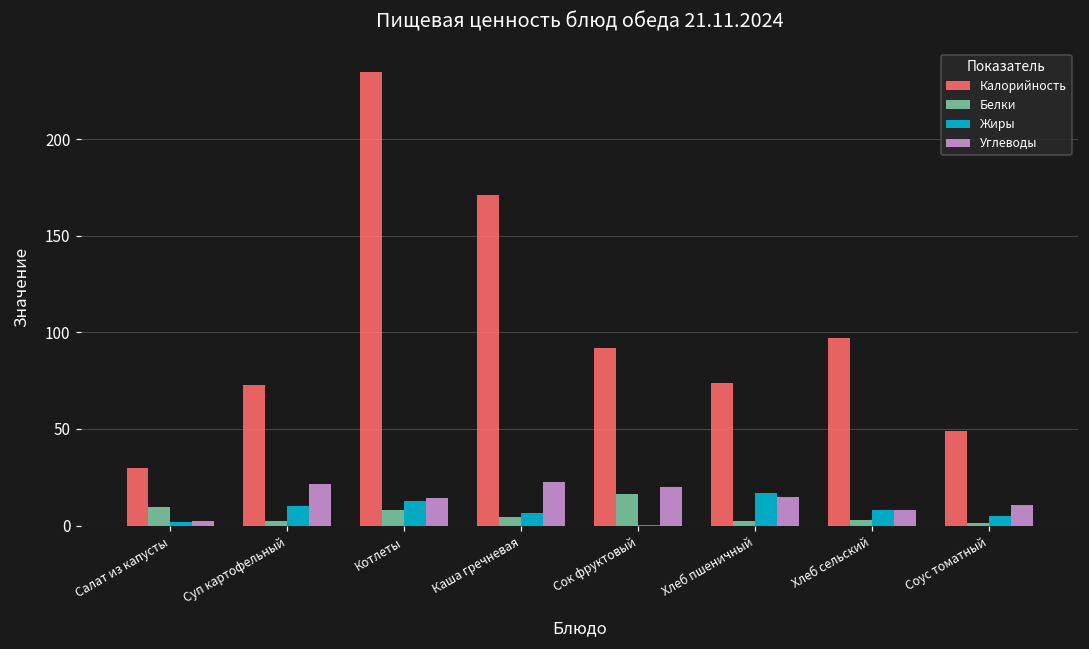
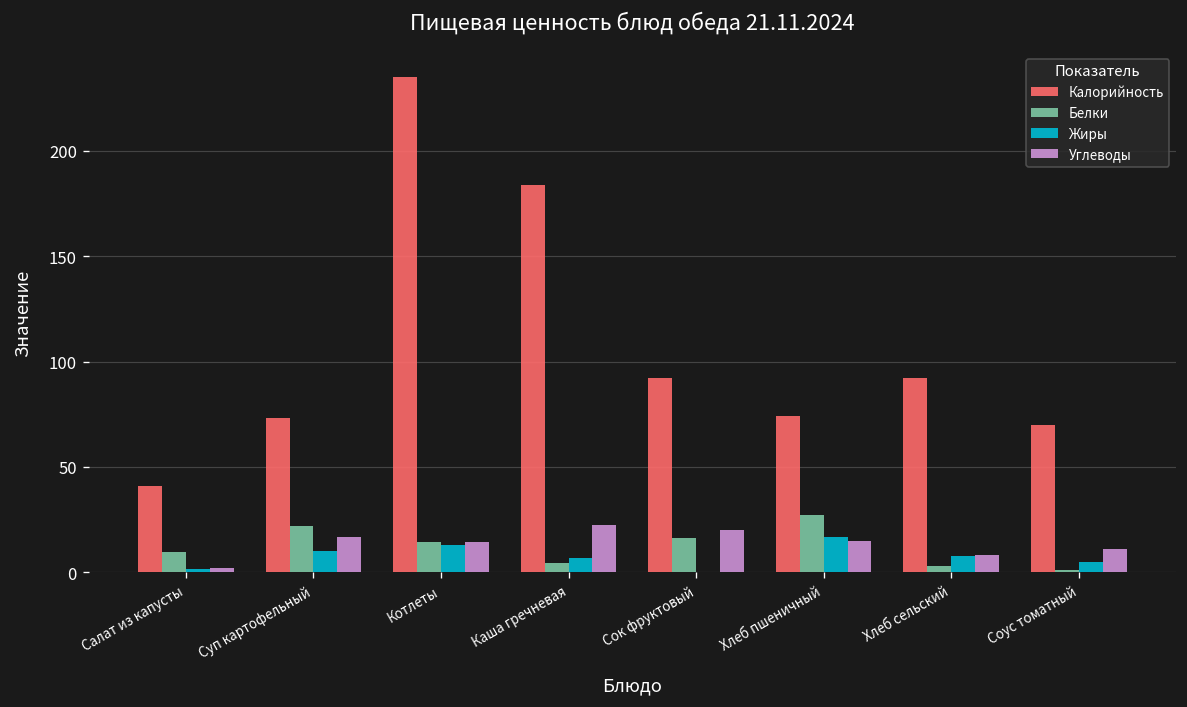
  {
    "Калорийность": {
-     "Салат из капусты": 30,
+     "Салат из капусты": 41,
      "Суп картофельный": 73,
      "Котлеты": 235,
-     "Каша гречневая": 171,
+     "Каша гречневая": 184,
      "Сок фруктовый": 92,
      "Хлеб пшеничный": 74,
-     "Хлеб сельский": 97,
-     "Соус томатный": 49
+     "Хлеб сельский": 92,
+     "Соус томатный": 70
    },
    "Белки": {
      "Салат из капусты": 10,
-     "Суп картофельный": 2,
-     "Котлеты": 8,
+     "Суп картофельный": 22,
+     "Котлеты": 14,
      "Каша гречневая": 5,
      "Сок фруктовый": 16,
-     "Хлеб пшеничный": 2,
+     "Хлеб пшеничный": 27,
      "Хлеб сельский": 3
    },
    "Жиры": {
      "Салат из капусты": 2,
      "Суп картофельный": 10,
      "Котлеты": 13,
      "Каша гречневая": 7,
      "Хлеб пшеничный": 17,
      "Хлеб сельский": 8,
      "Соус томатный": 5
    },
    "Углеводы": {
      "Салат из капусты": 2,
-     "Суп картофельный": 22,
+     "Суп картофельный": 17,
      "Котлеты": 14,
      "Каша гречневая": 22,
      "Сок фруктовый": 20,
      "Хлеб пшеничный": 15,
      "Хлеб сельский": 8,
      "Соус томатный": 11
    }
  }
